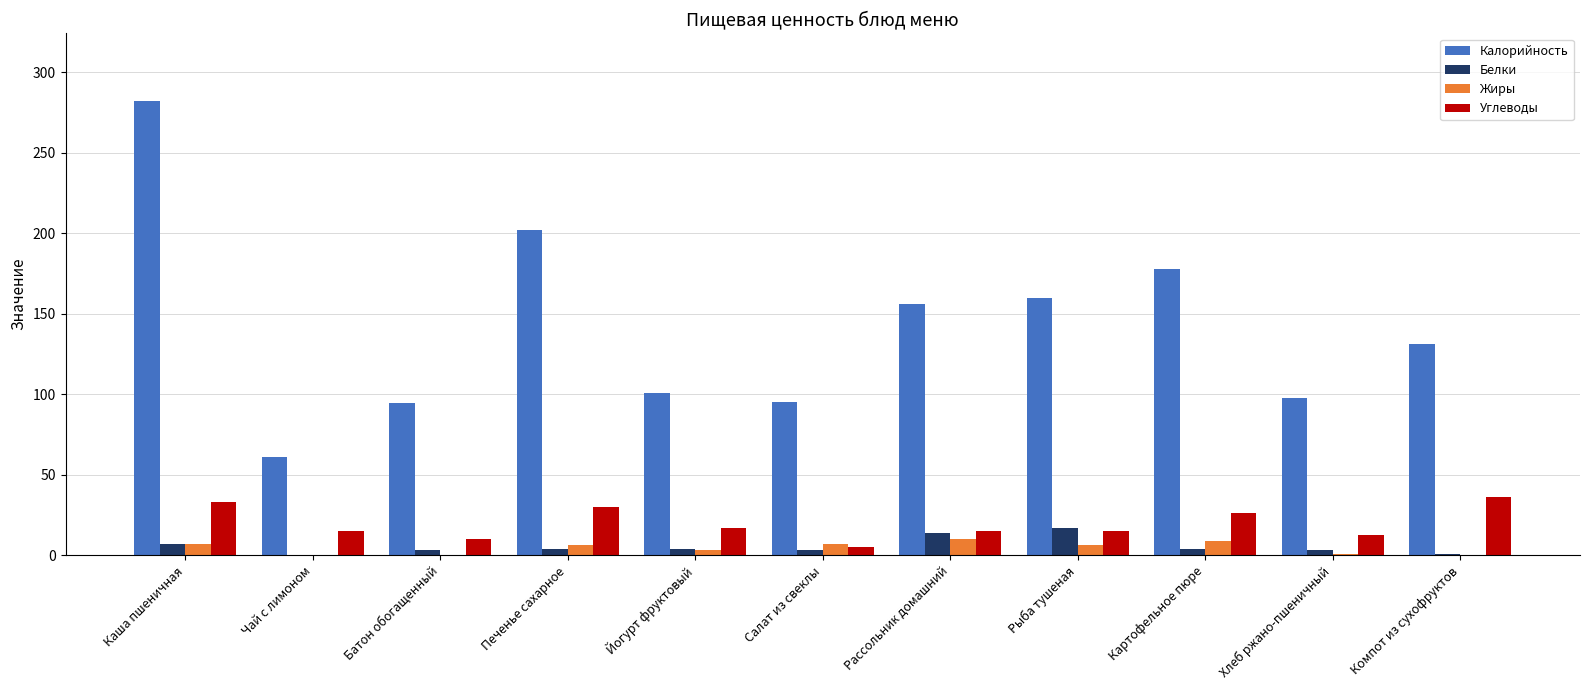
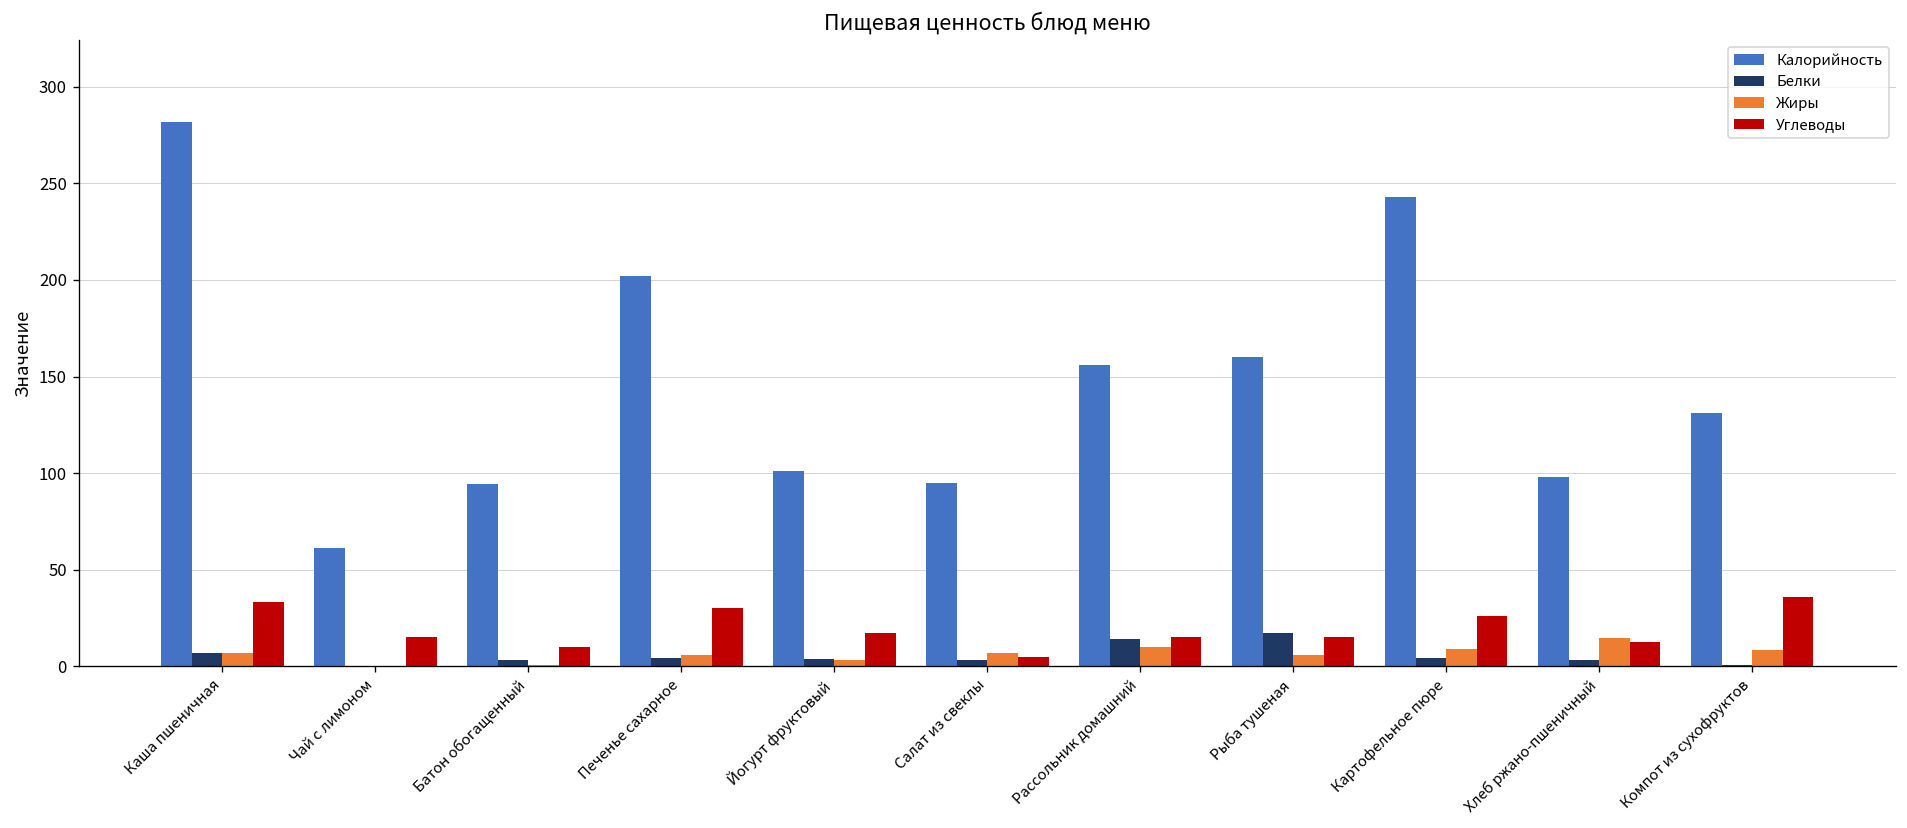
  {
    "Калорийность": {
      "Каша пшеничная": 282,
      "Чай с лимоном": 61,
      "Батон обогащенный": 94,
      "Печенье сахарное": 202,
      "Йогурт фруктовый": 101,
      "Салат из свеклы": 95,
      "Рассольник домашний": 156,
      "Рыба тушеная": 160,
-     "Картофельное пюре": 178,
+     "Картофельное пюре": 243,
      "Хлеб ржано-пшеничный": 98,
      "Компот из сухофруктов": 131
    },
    "Белки": {
      "Каша пшеничная": 7,
      "Батон обогащенный": 3,
      "Печенье сахарное": 4,
      "Йогурт фруктовый": 4,
      "Салат из свеклы": 3,
      "Рассольник домашний": 14,
      "Рыба тушеная": 17,
      "Картофельное пюре": 4,
      "Хлеб ржано-пшеничный": 3
    },
    "Жиры": {
      "Каша пшеничная": 7,
      "Чай с лимоном": 0,
      "Печенье сахарное": 6,
      "Йогурт фруктовый": 3,
      "Салат из свеклы": 7,
      "Рассольник домашний": 10,
      "Рыба тушеная": 6,
      "Картофельное пюре": 9,
-     "Хлеб ржано-пшеничный": 1,
-     "Компот из сухофруктов": 0
+     "Хлеб ржано-пшеничный": 15,
+     "Компот из сухофруктов": 8
    },
    "Углеводы": {
      "Каша пшеничная": 33,
      "Чай с лимоном": 15,
      "Батон обогащенный": 10,
      "Печенье сахарное": 30,
      "Йогурт фруктовый": 17,
      "Салат из свеклы": 5,
      "Рассольник домашний": 15,
      "Рыба тушеная": 15,
      "Картофельное пюре": 26,
      "Хлеб ржано-пшеничный": 13,
      "Компот из сухофруктов": 36
    }
  }
